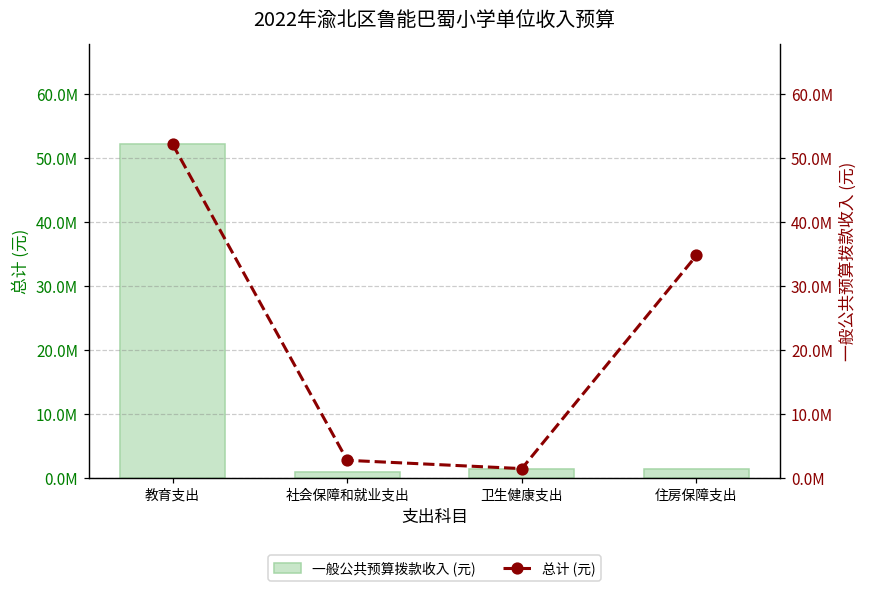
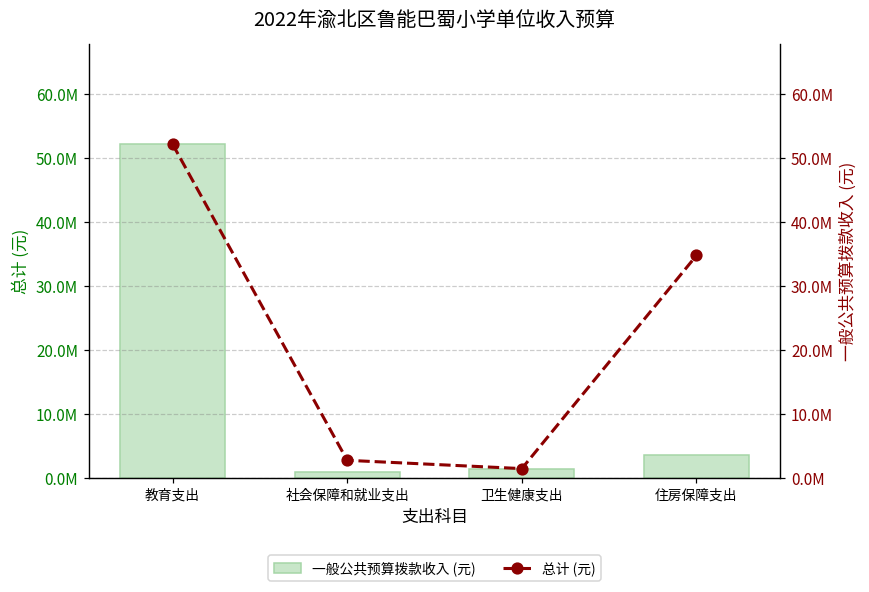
  {
    "一般公共预算拨款收入 (元)": {
      "教育支出": 52000000,
      "社会保障和就业支出": 1000000,
      "卫生健康支出": 1000000,
-     "住房保障支出": 1000000
+     "住房保障支出": 3000000
    },
    "总计 (元)": {
      "教育支出": 52000000,
      "社会保障和就业支出": 3000000,
      "卫生健康支出": 1000000,
      "住房保障支出": 35000000
    }
  }
